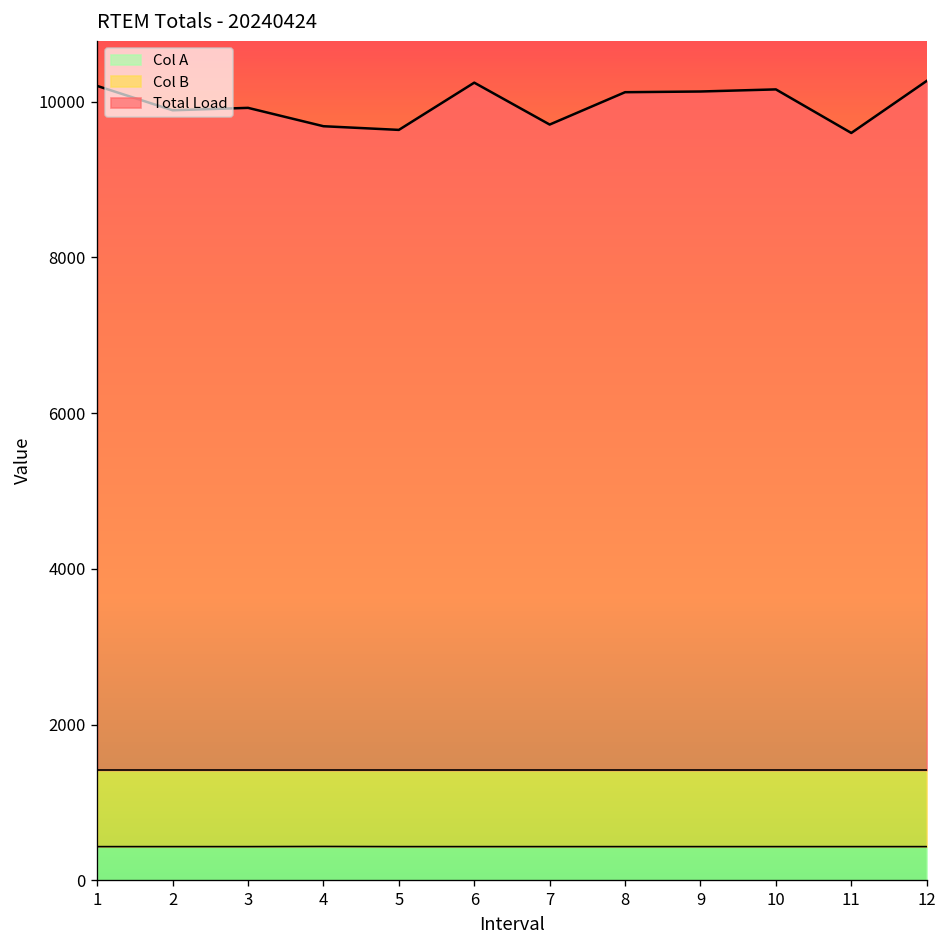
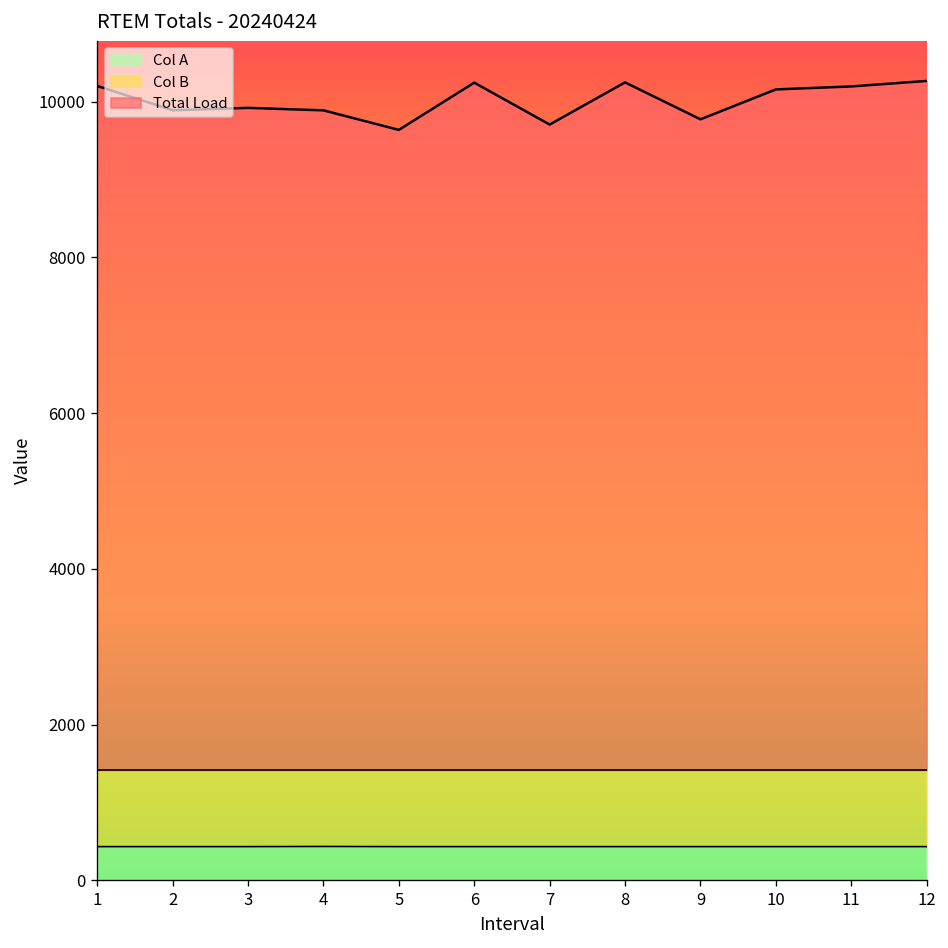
  {
    "Total Load": {
      "1": 10200,
      "3": 9900,
-     "4": 9700,
+     "4": 9900,
      "5": 9600,
      "6": 10200,
      "7": 9700,
-     "8": 10100,
-     "9": 10100,
+     "8": 10200,
+     "9": 9800,
      "10": 10200,
-     "11": 9600,
+     "11": 10200,
      "12": 10300
    },
    "Col B": {
      "1": 1400,
      "2": 1400,
      "3": 1400,
      "4": 1400,
      "5": 1400,
      "6": 1400,
      "7": 1400,
      "8": 1400,
      "9": 1400,
      "10": 1400,
      "11": 1400,
      "12": 1400
    },
    "Col A": {
      "1": 400,
      "2": 400,
      "3": 400,
      "4": 400,
      "5": 400,
      "6": 400,
      "7": 400,
      "8": 400,
      "9": 400,
      "10": 400,
      "11": 400,
      "12": 400
    }
  }
